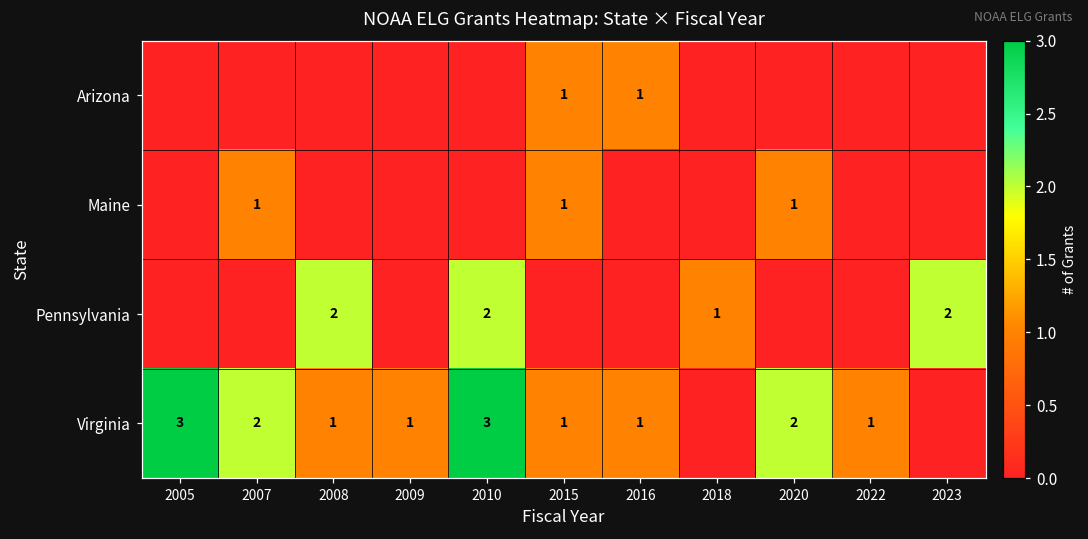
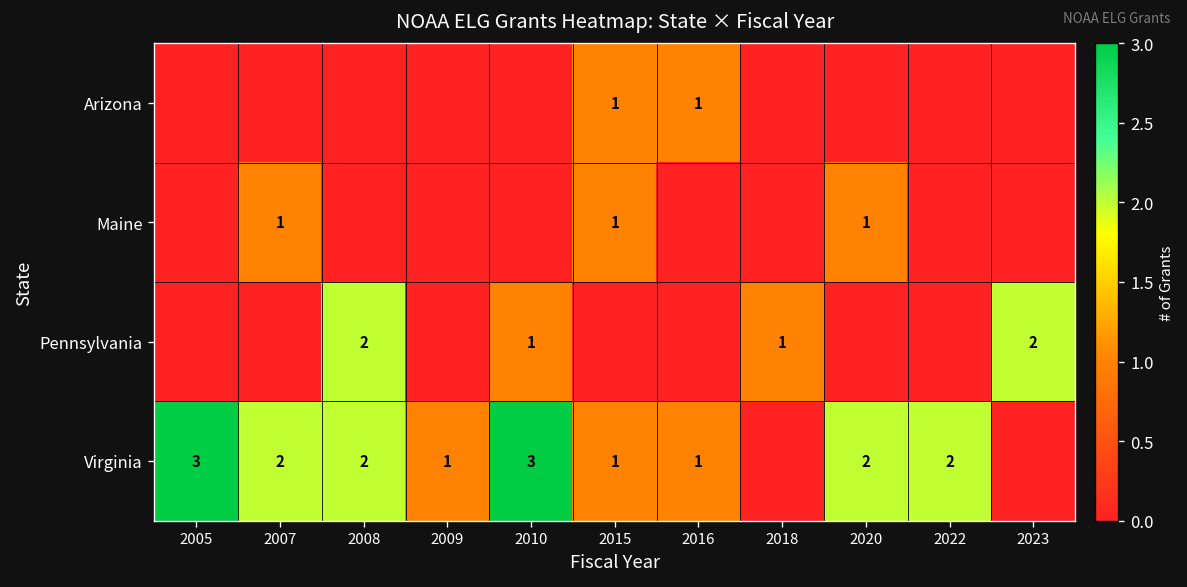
  {
    "Arizona": {
      "2015": 1,
      "2016": 1
    },
    "Maine": {
      "2007": 1,
      "2015": 1,
      "2020": 1
    },
    "Pennsylvania": {
      "2008": 2,
-     "2010": 2,
+     "2010": 1,
      "2018": 1,
      "2023": 2
    },
    "Virginia": {
      "2005": 3,
      "2007": 2,
-     "2008": 1,
+     "2008": 2,
      "2009": 1,
      "2010": 3,
      "2015": 1,
      "2016": 1,
      "2020": 2,
-     "2022": 1
+     "2022": 2
    }
  }
